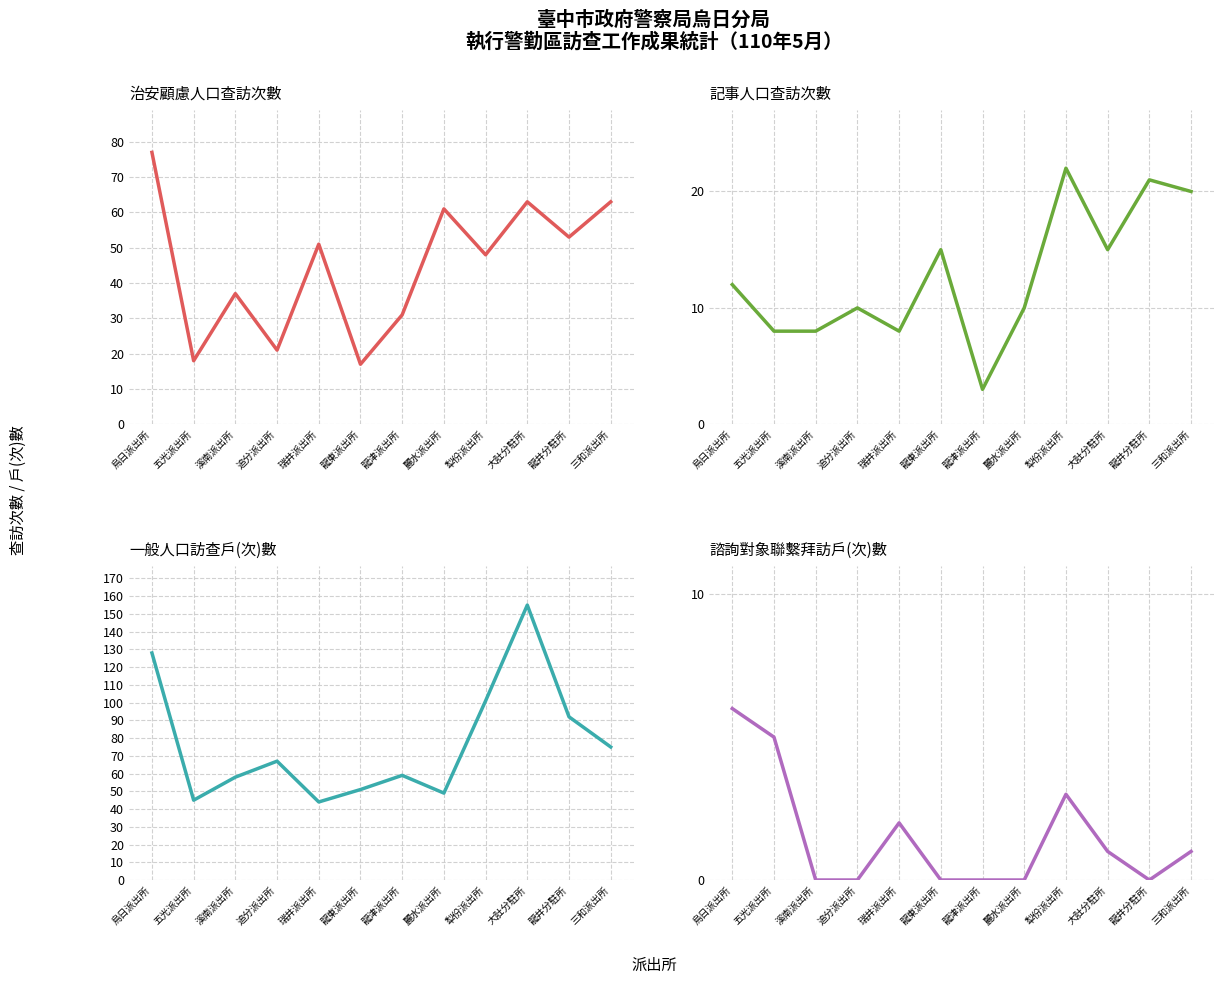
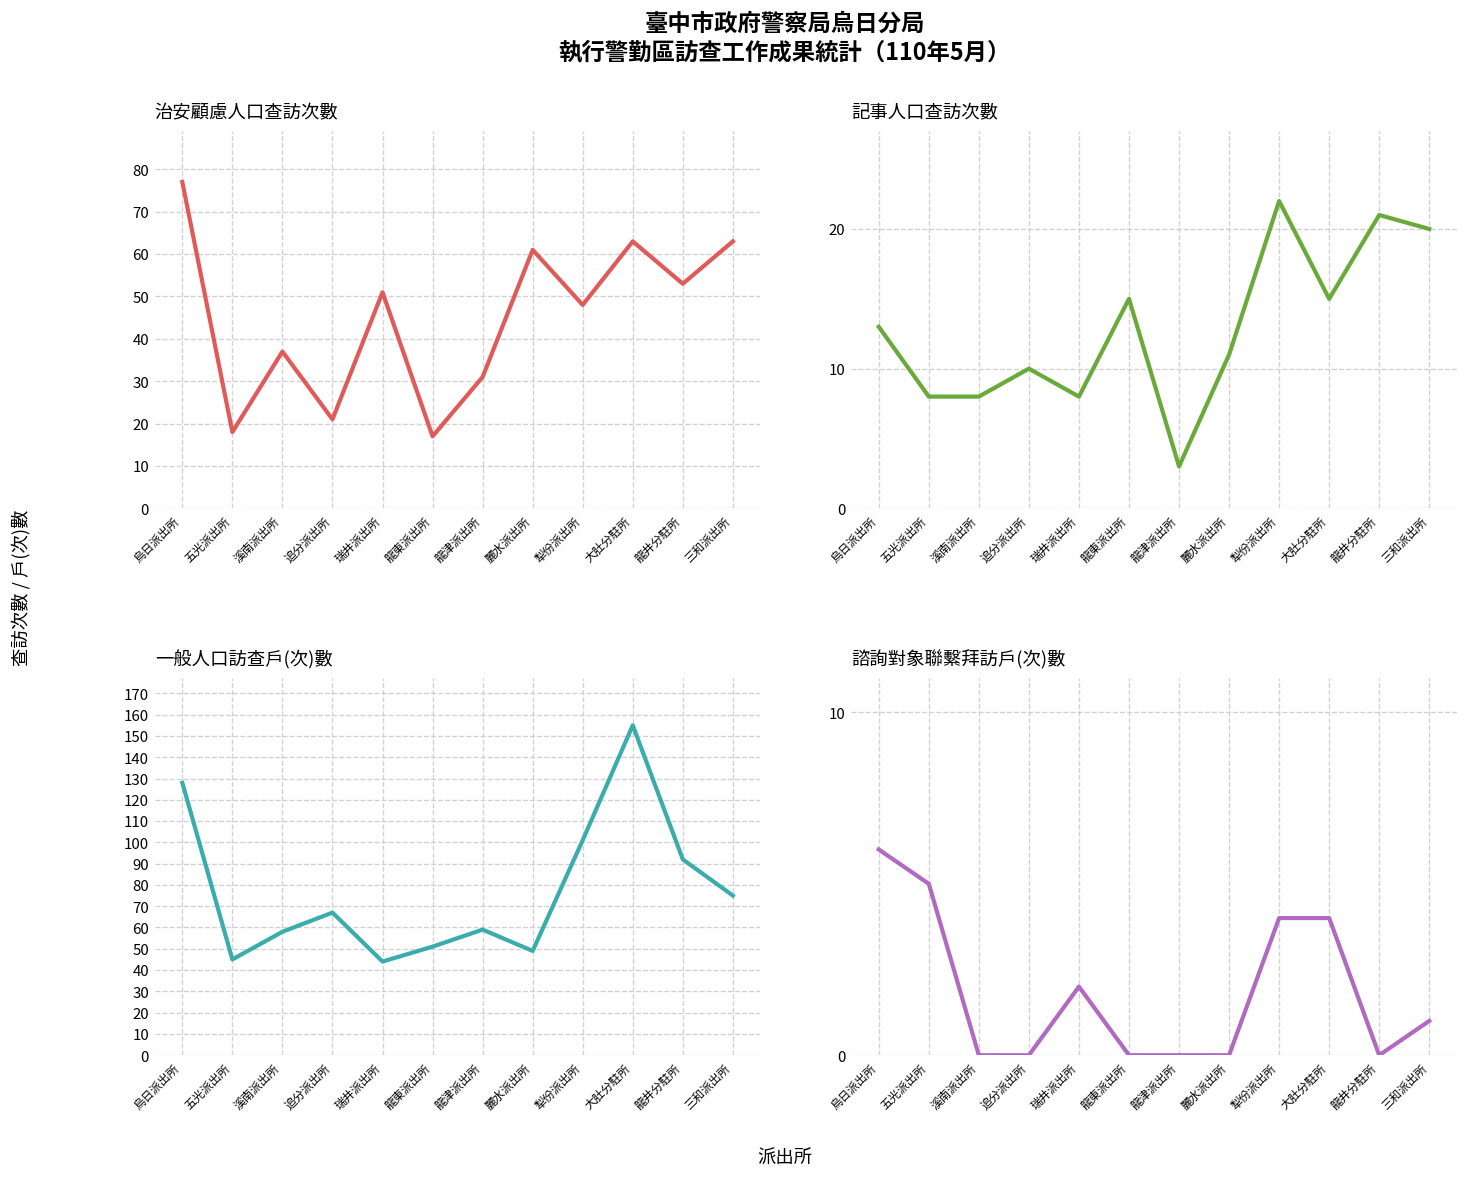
  {
    "治安顧慮人口查訪次數": {
      "烏日派出所": 77,
      "五光派出所": 18,
      "溪南派出所": 37,
      "追分派出所": 21,
      "瑞井派出所": 51,
      "龍東派出所": 17,
      "龍津派出所": 31,
      "麗水派出所": 61,
      "犁份派出所": 48,
      "大肚分駐所": 63,
      "龍井分駐所": 53,
      "三和派出所": 63
    },
    "記事人口查訪次數": {
-     "烏日派出所": 12,
+     "烏日派出所": 13,
      "五光派出所": 8,
      "溪南派出所": 8,
      "追分派出所": 10,
      "瑞井派出所": 8,
      "龍東派出所": 15,
      "龍津派出所": 3,
-     "麗水派出所": 10,
+     "麗水派出所": 11,
      "犁份派出所": 22,
      "大肚分駐所": 15,
      "龍井分駐所": 21,
      "三和派出所": 20
    },
    "一般人口訪查戶(次)數": {
      "烏日派出所": 128,
      "五光派出所": 45,
      "溪南派出所": 58,
      "追分派出所": 67,
      "瑞井派出所": 44,
      "龍東派出所": 51,
      "龍津派出所": 59,
      "麗水派出所": 49,
      "犁份派出所": 101,
      "大肚分駐所": 155,
      "龍井分駐所": 92,
      "三和派出所": 75
    },
    "諮詢對象聯繫拜訪戶(次)數": {
      "烏日派出所": 6,
      "五光派出所": 5,
      "溪南派出所": 0,
      "追分派出所": 0,
      "瑞井派出所": 2,
      "龍東派出所": 0,
      "龍津派出所": 0,
      "麗水派出所": 0,
-     "犁份派出所": 3,
-     "大肚分駐所": 1,
+     "犁份派出所": 4,
+     "大肚分駐所": 4,
      "龍井分駐所": 0,
      "三和派出所": 1
    }
  }
